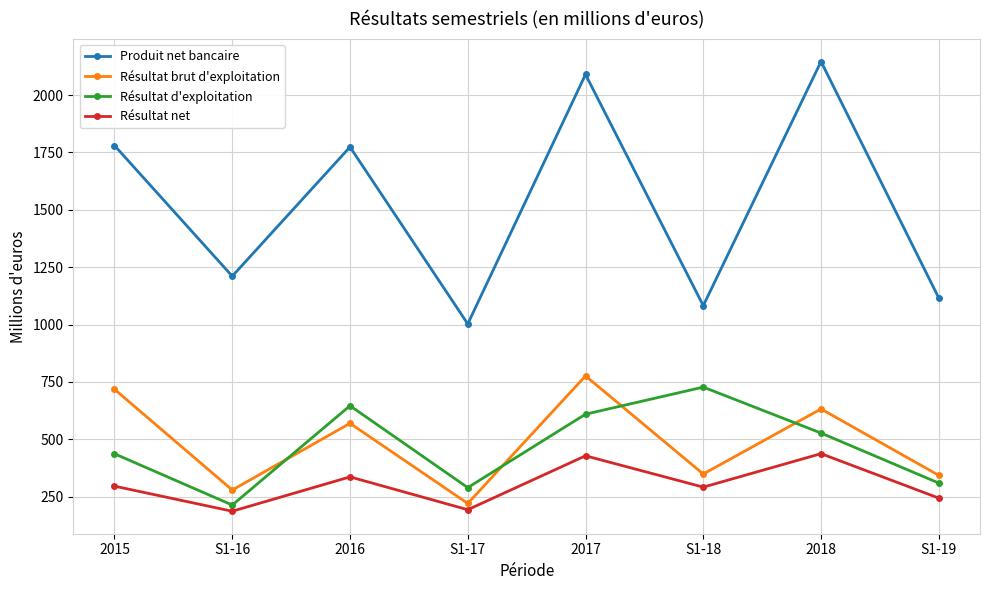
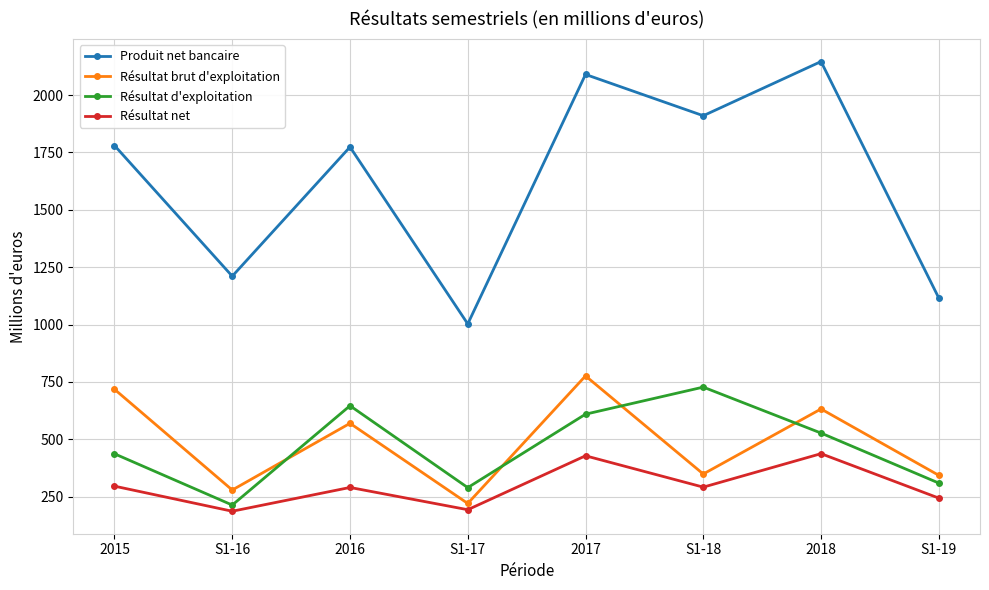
  {
    "Produit net bancaire": {
      "2015": 1780,
      "S1-16": 1210,
      "2016": 1770,
      "S1-17": 1000,
      "2017": 2090,
-     "S1-18": 1080,
+     "S1-18": 1910,
      "2018": 2150,
      "S1-19": 1120
    },
    "Résultat brut d'exploitation": {
      "2015": 720,
      "S1-16": 280,
      "2016": 570,
      "S1-17": 220,
      "2017": 780,
      "S1-18": 350,
      "2018": 630,
      "S1-19": 340
    },
    "Résultat d'exploitation": {
      "2015": 440,
      "S1-16": 210,
      "2016": 650,
      "S1-17": 290,
      "2017": 610,
      "S1-18": 730,
      "2018": 530,
      "S1-19": 310
    },
    "Résultat net": {
      "2015": 300,
      "S1-16": 190,
-     "2016": 340,
+     "2016": 290,
      "S1-17": 190,
      "2017": 430,
      "S1-18": 290,
      "2018": 440,
      "S1-19": 240
    }
  }
